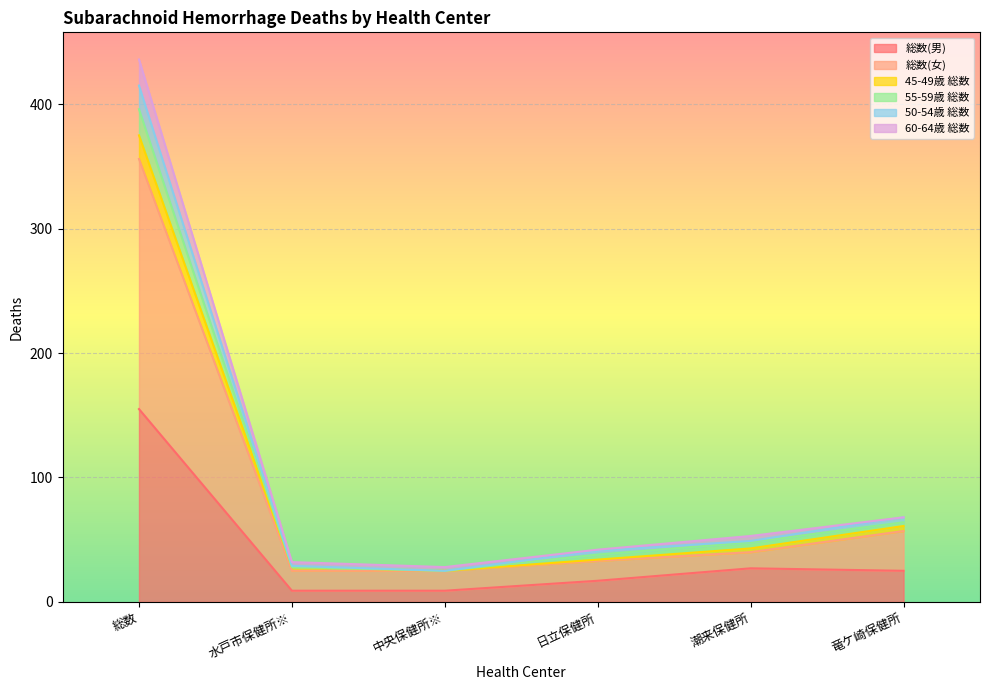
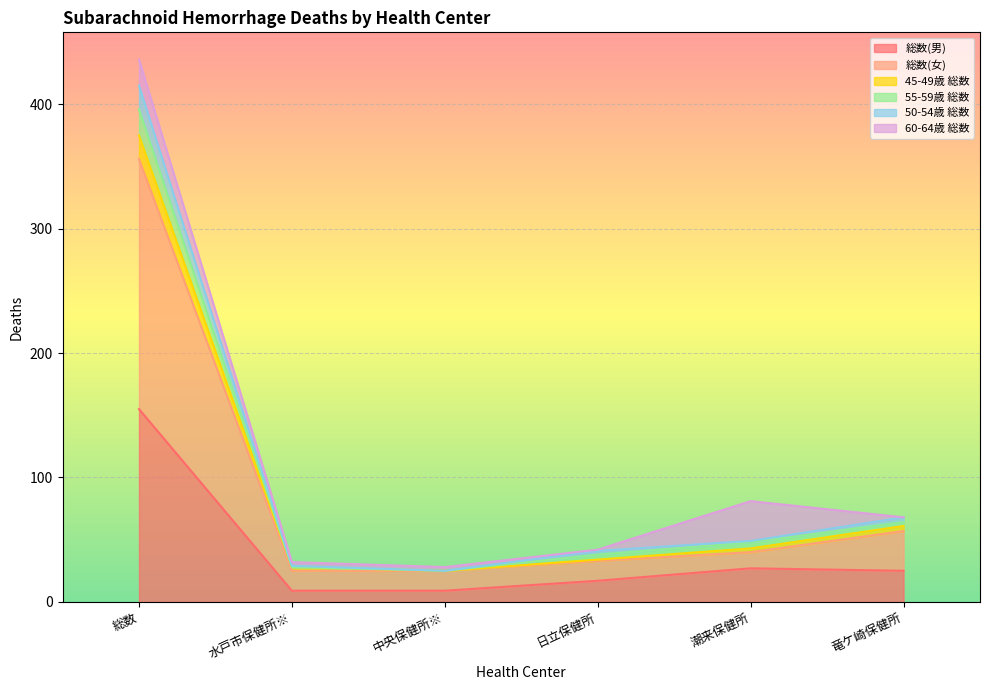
  {
    "45-49歳 総数": {
      "総数": 19,
      "潮来保健所": 3,
      "竜ケ崎保健所": 4
    },
    "55-59歳 総数": {
      "総数": 21,
      "日立保健所": 4,
      "竜ケ崎保健所": 3
    },
    "50-54歳 総数": {
      "総数": 19
    },
    "60-64歳 総数": {
      "総数": 21,
      "水戸市保健所※": 3,
      "中央保健所※": 3,
-     "潮来保健所": 4
+     "潮来保健所": 32
    }
  }
